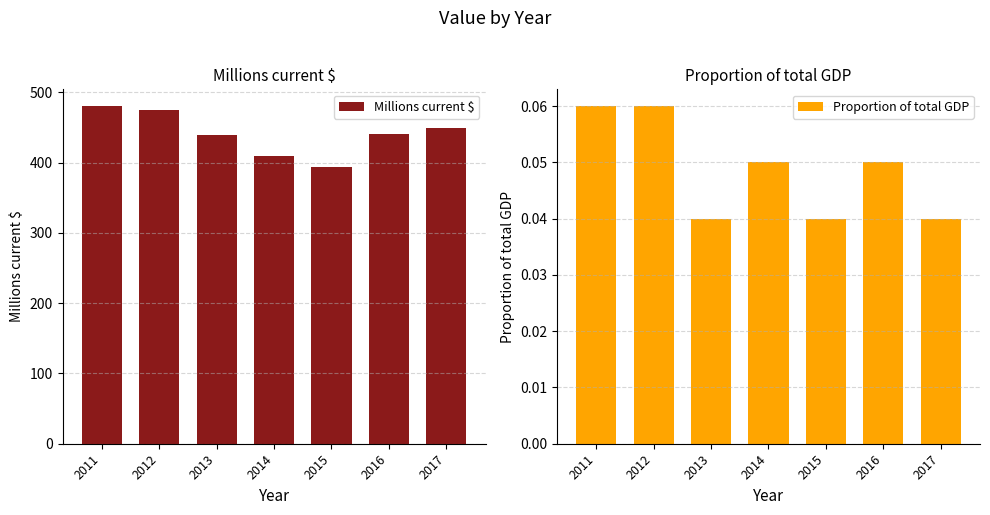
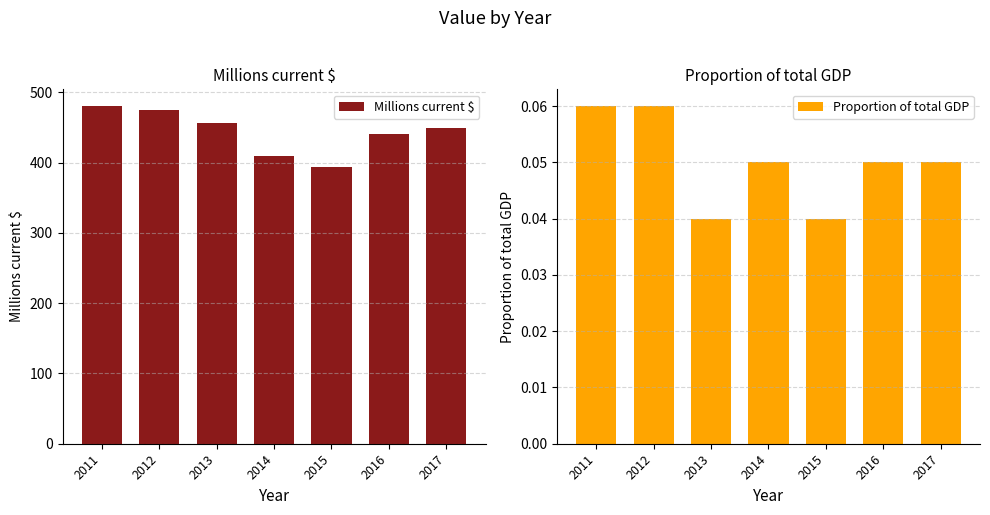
  {
    "Millions current $": {
      "2011": 480,
      "2012": 480,
-     "2013": 440,
+     "2013": 460,
      "2014": 410,
      "2015": 390,
      "2016": 440,
      "2017": 450
    },
    "Proportion of total GDP": {
      "2011": 0.06,
      "2012": 0.06,
      "2013": 0.04,
      "2014": 0.05,
      "2015": 0.04,
      "2016": 0.05,
-     "2017": 0.04
+     "2017": 0.05
    }
  }
